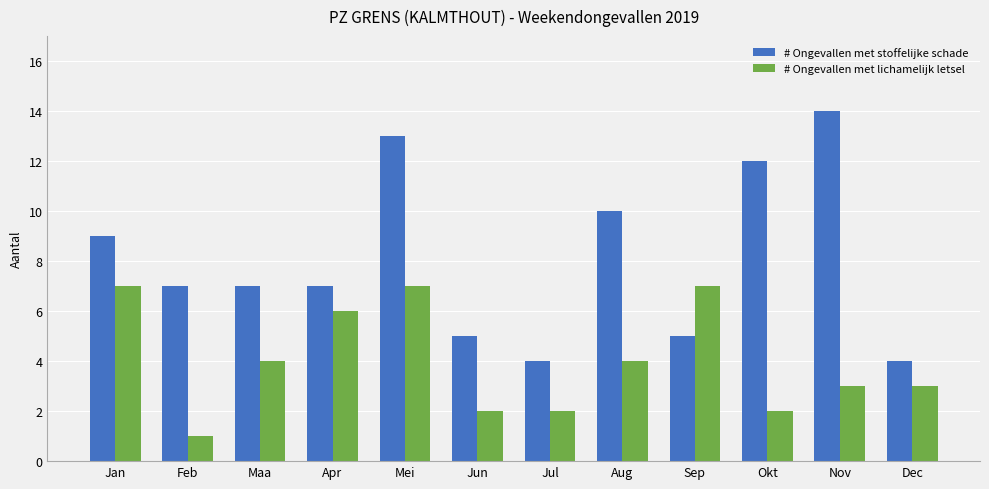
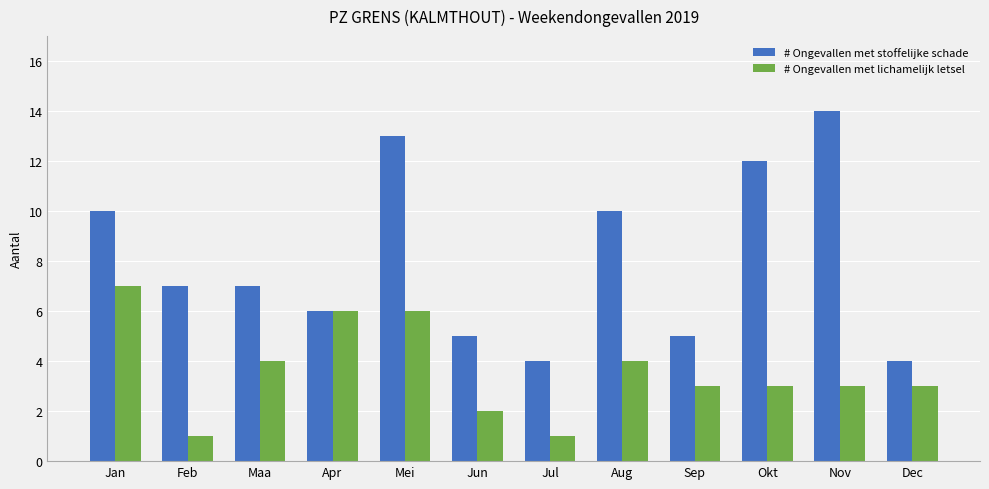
  {
    "# Ongevallen met stoffelijke schade": {
-     "Jan": 9,
+     "Jan": 10,
      "Feb": 7,
      "Maa": 7,
-     "Apr": 7,
+     "Apr": 6,
      "Mei": 13,
      "Jun": 5,
      "Jul": 4,
      "Aug": 10,
      "Sep": 5,
      "Okt": 12,
      "Nov": 14,
      "Dec": 4
    },
    "# Ongevallen met lichamelijk letsel": {
      "Jan": 7,
      "Feb": 1,
      "Maa": 4,
      "Apr": 6,
-     "Mei": 7,
+     "Mei": 6,
      "Jun": 2,
-     "Jul": 2,
+     "Jul": 1,
      "Aug": 4,
-     "Sep": 7,
-     "Okt": 2,
+     "Sep": 3,
+     "Okt": 3,
      "Nov": 3,
      "Dec": 3
    }
  }
